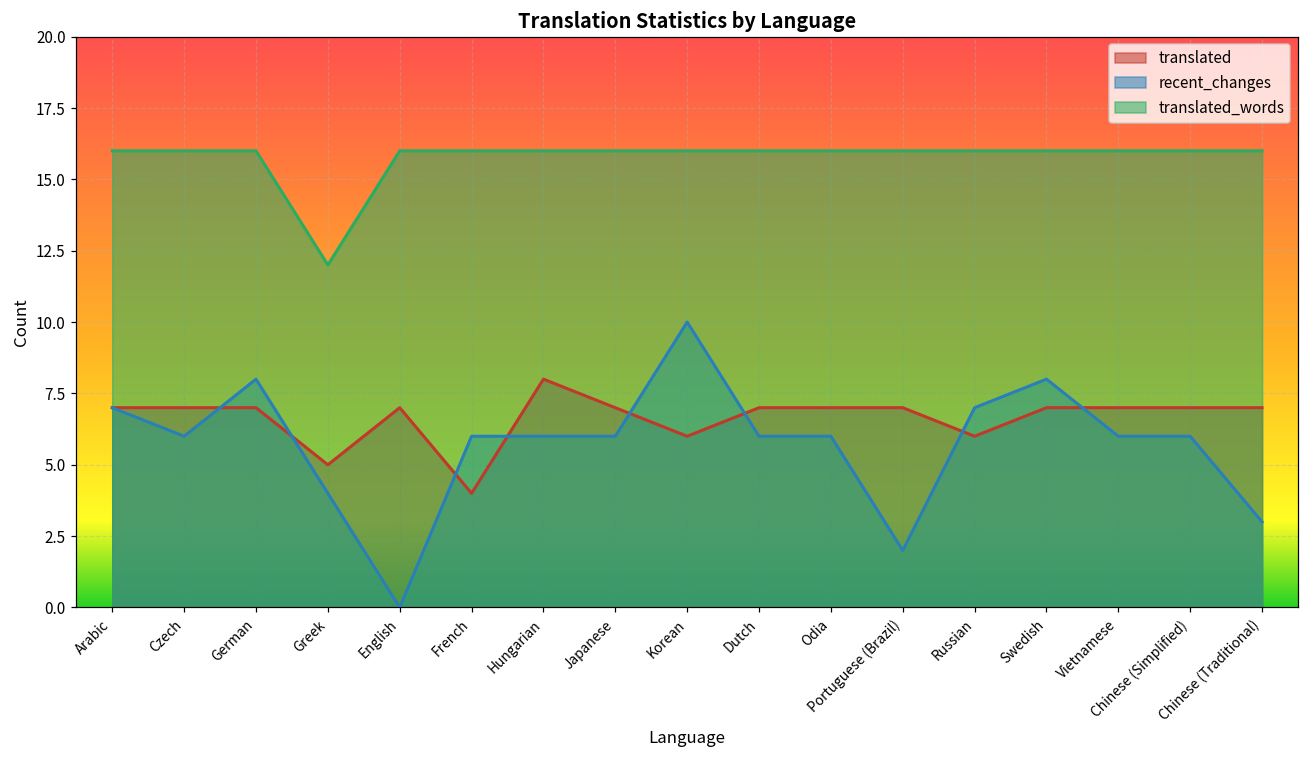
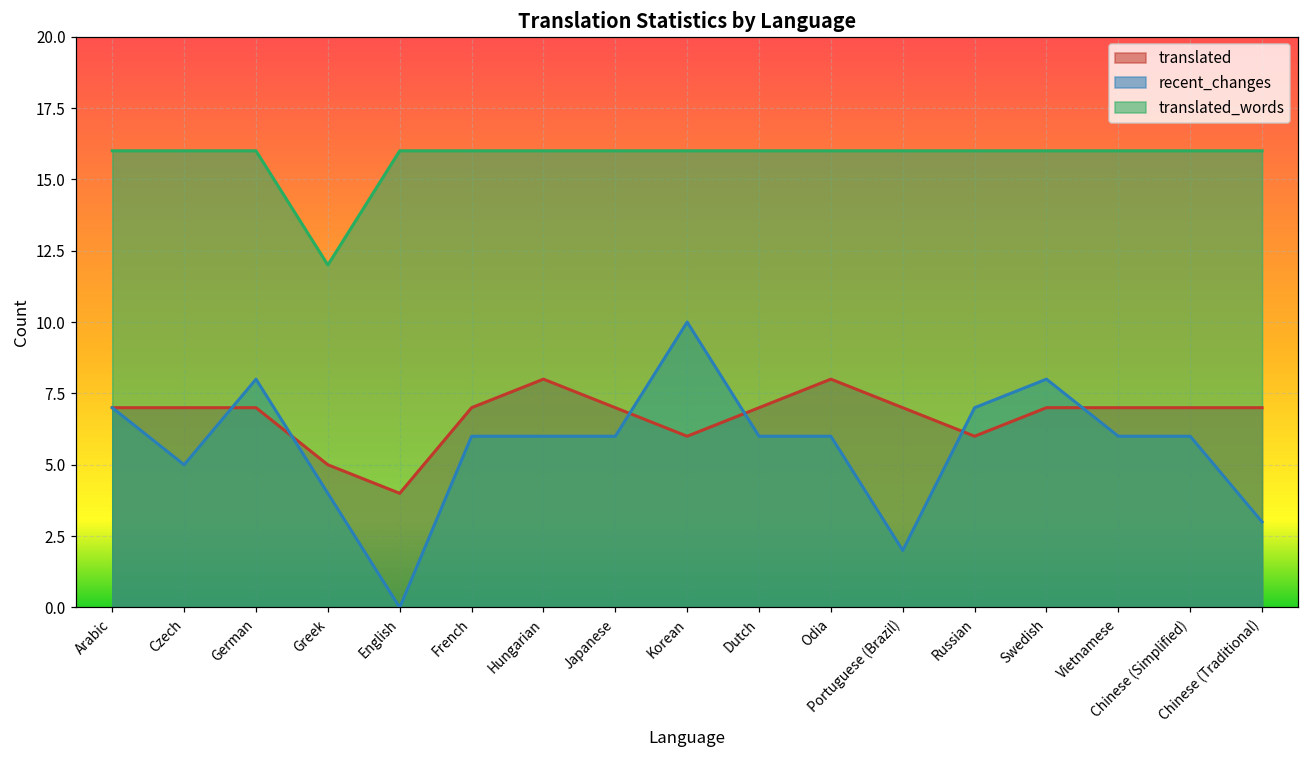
  {
    "translated": {
      "Czech": 7,
      "German": 7,
      "Greek": 5,
-     "English": 7,
-     "French": 4,
+     "English": 4,
+     "French": 7,
      "Hungarian": 8,
      "Japanese": 7,
      "Korean": 6,
      "Dutch": 7,
-     "Odia": 7,
+     "Odia": 8,
      "Portuguese (Brazil)": 7,
      "Russian": 6,
      "Swedish": 7,
      "Vietnamese": 7,
      "Chinese (Simplified)": 7,
      "Chinese (Traditional)": 7
    },
    "recent_changes": {
-     "Czech": 6,
+     "Czech": 5,
      "German": 8,
      "Greek": 4,
      "English": 0,
      "French": 6,
      "Hungarian": 6,
      "Japanese": 6,
      "Korean": 10,
      "Dutch": 6,
      "Odia": 6,
      "Portuguese (Brazil)": 2,
      "Russian": 7,
      "Swedish": 8,
      "Vietnamese": 6,
      "Chinese (Simplified)": 6,
      "Chinese (Traditional)": 3
    },
    "translated_words": {
      "Arabic": 16,
      "Czech": 16,
      "German": 16,
      "Greek": 12,
      "English": 16,
      "French": 16,
      "Hungarian": 16,
      "Japanese": 16,
      "Korean": 16,
      "Dutch": 16,
      "Odia": 16,
      "Portuguese (Brazil)": 16,
      "Russian": 16,
      "Swedish": 16,
      "Vietnamese": 16,
      "Chinese (Simplified)": 16,
      "Chinese (Traditional)": 16
    }
  }
